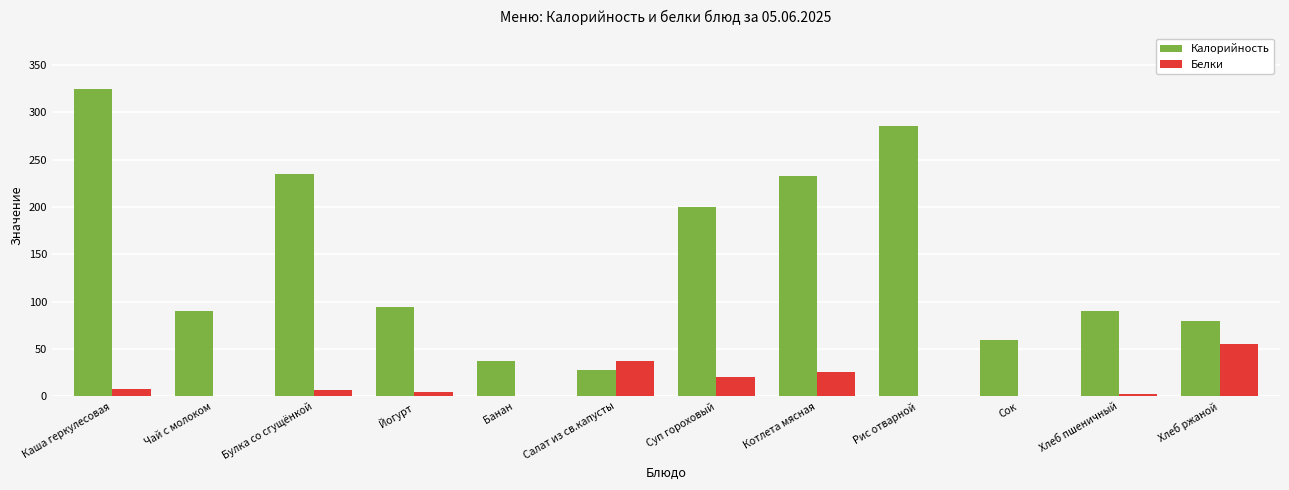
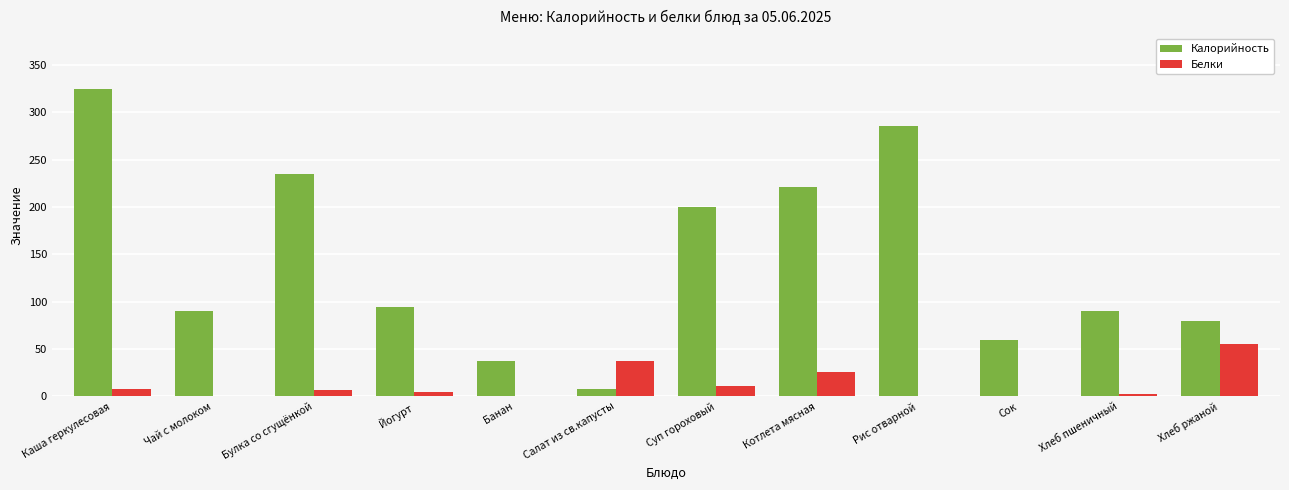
  {
    "Калорийность": {
      "Каша геркулесовая": 330,
      "Чай с молоком": 90,
      "Булка со сгущёнкой": 240,
      "Йогурт": 90,
      "Банан": 40,
-     "Салат из св.капусты": 30,
+     "Салат из св.капусты": 10,
      "Суп гороховый": 200,
-     "Котлета мясная": 230,
+     "Котлета мясная": 220,
      "Рис отварной": 290,
      "Сок": 60,
      "Хлеб пшеничный": 90,
      "Хлеб ржаной": 80
    },
    "Белки": {
      "Каша геркулесовая": 10,
      "Булка со сгущёнкой": 10,
      "Йогурт": 0,
      "Салат из св.капусты": 40,
-     "Суп гороховый": 20,
+     "Суп гороховый": 10,
      "Котлета мясная": 30,
      "Сок": 0,
      "Хлеб пшеничный": 0,
      "Хлеб ржаной": 60
    }
  }
